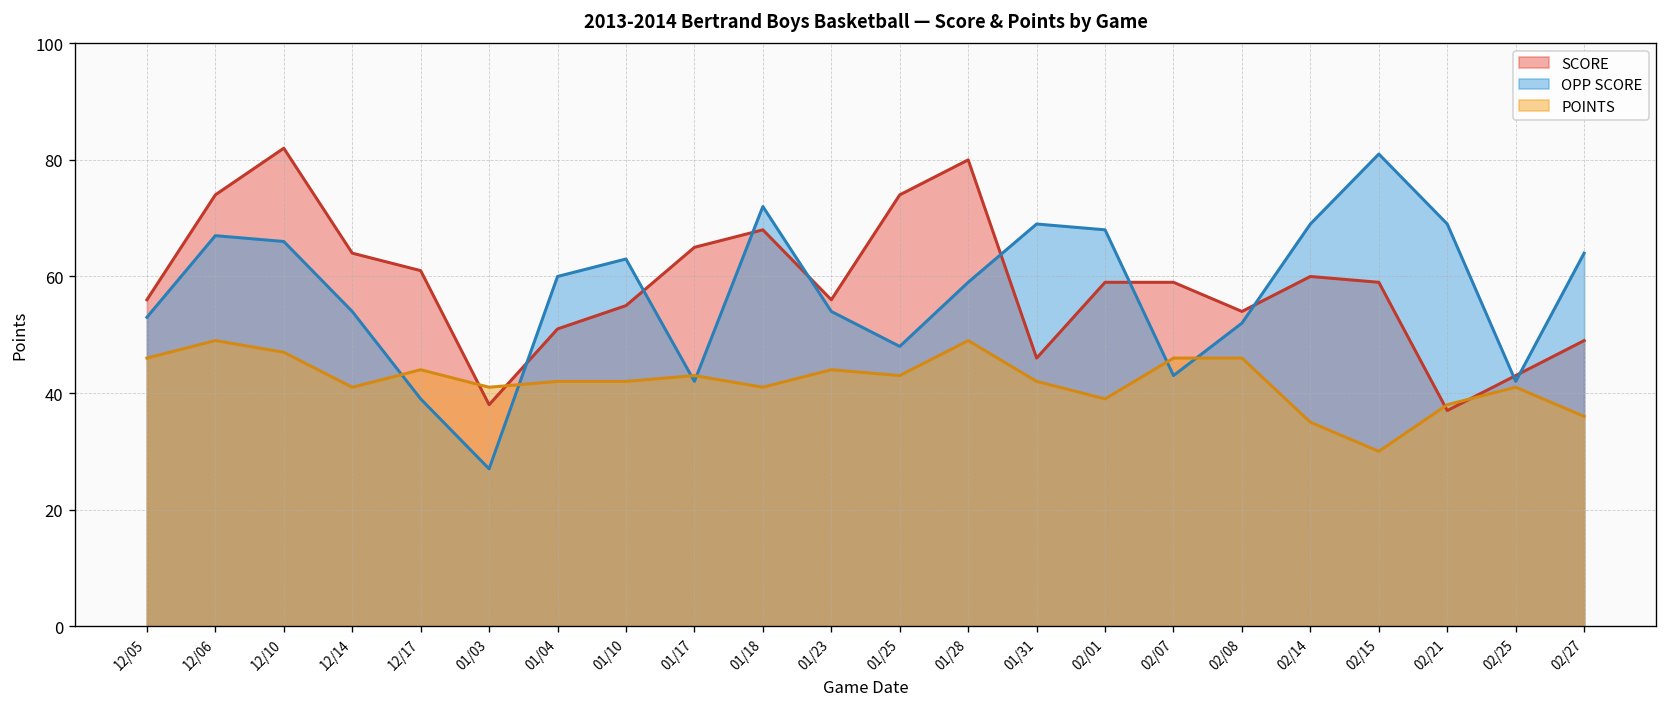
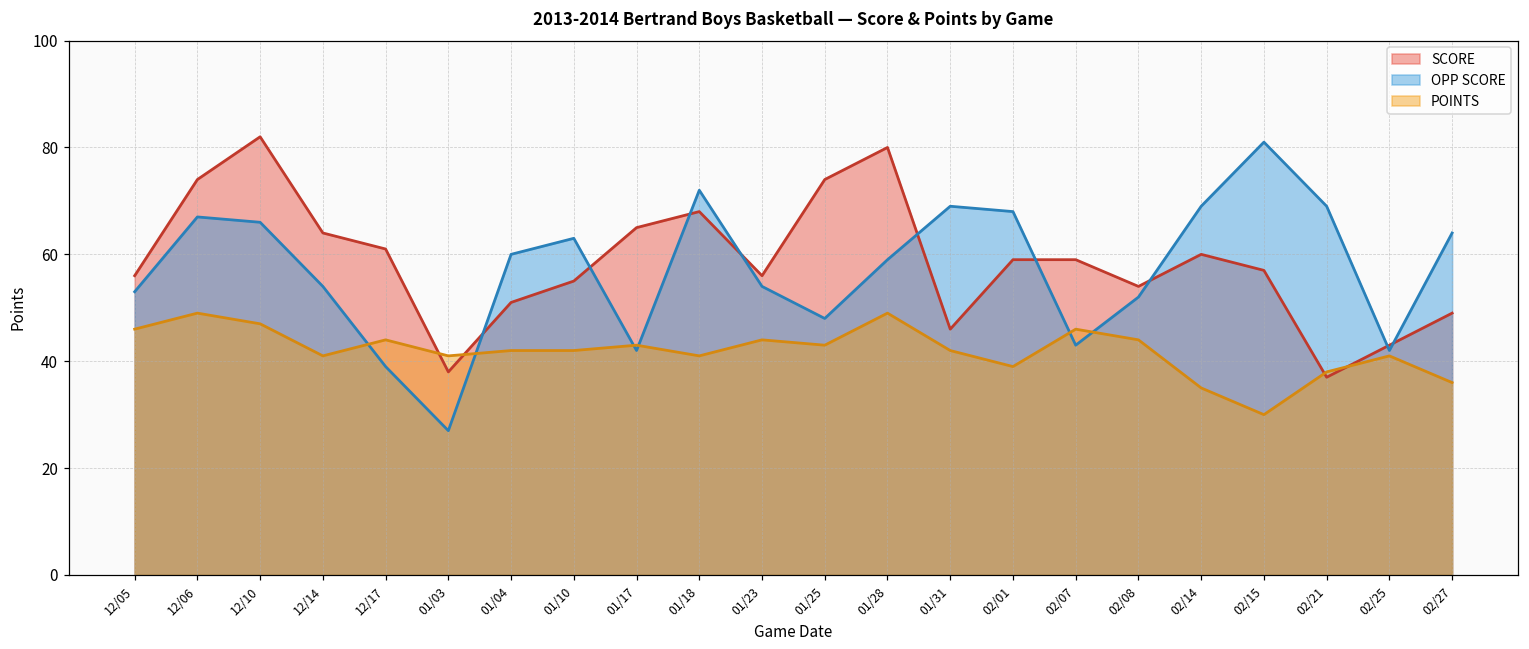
  {
    "SCORE": {
      "12/05": 56,
      "12/06": 74,
      "12/10": 82,
      "12/14": 64,
      "12/17": 61,
      "01/03": 38,
      "01/04": 51,
      "01/10": 55,
      "01/17": 65,
      "01/18": 68,
      "01/23": 56,
      "01/25": 74,
      "01/28": 80,
      "01/31": 46,
      "02/01": 59,
      "02/07": 59,
      "02/08": 54,
      "02/14": 60,
-     "02/15": 59,
+     "02/15": 57,
      "02/21": 37,
      "02/25": 43,
      "02/27": 49
    },
    "OPP SCORE": {
      "12/05": 53,
      "12/06": 67,
      "12/10": 66,
      "12/14": 54,
      "12/17": 39,
      "01/03": 27,
      "01/04": 60,
      "01/10": 63,
      "01/17": 42,
      "01/18": 72,
      "01/23": 54,
      "01/25": 48,
      "01/28": 59,
      "01/31": 69,
      "02/01": 68,
      "02/07": 43,
      "02/08": 52,
      "02/14": 69,
      "02/15": 81,
      "02/21": 69,
      "02/25": 42,
      "02/27": 64
    },
    "POINTS": {
      "12/05": 46,
      "12/06": 49,
      "12/10": 47,
      "12/14": 41,
      "12/17": 44,
      "01/03": 41,
      "01/04": 42,
      "01/10": 42,
      "01/17": 43,
      "01/18": 41,
      "01/23": 44,
      "01/25": 43,
      "01/28": 49,
      "01/31": 42,
      "02/01": 39,
      "02/07": 46,
-     "02/08": 46,
+     "02/08": 44,
      "02/14": 35,
      "02/15": 30,
      "02/21": 38,
      "02/25": 41,
      "02/27": 36
    }
  }
